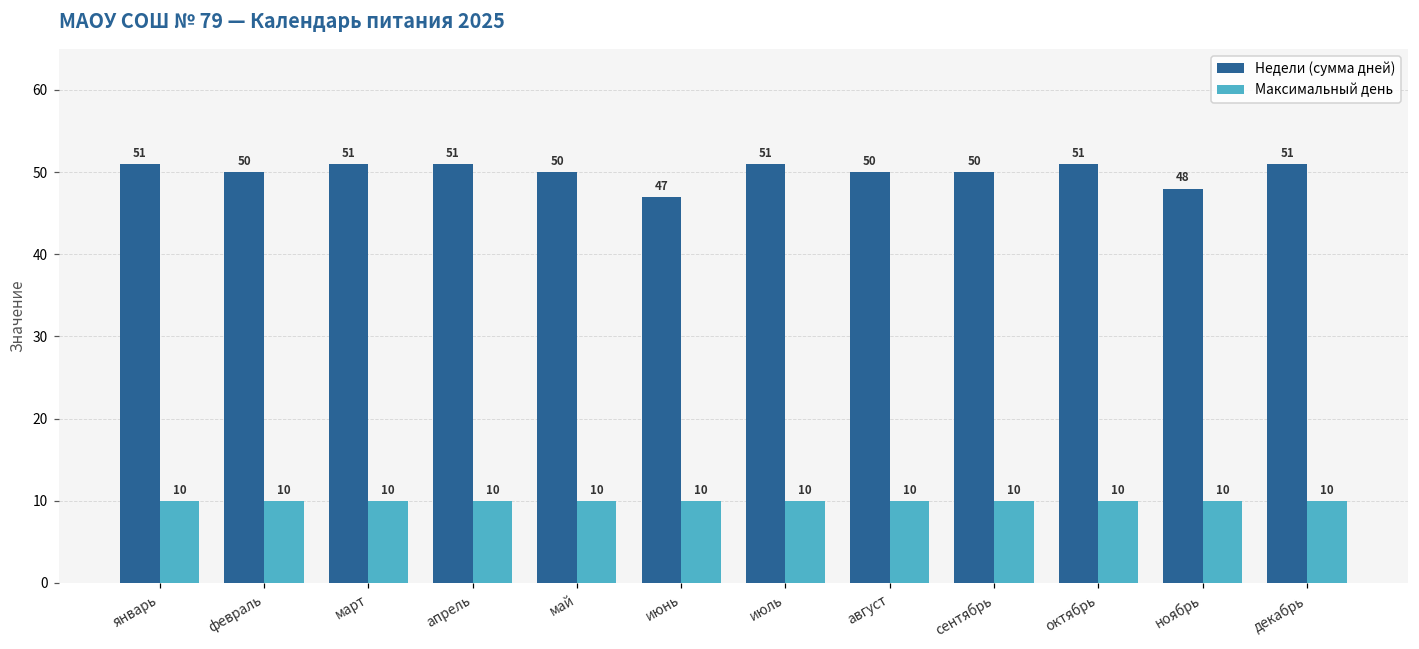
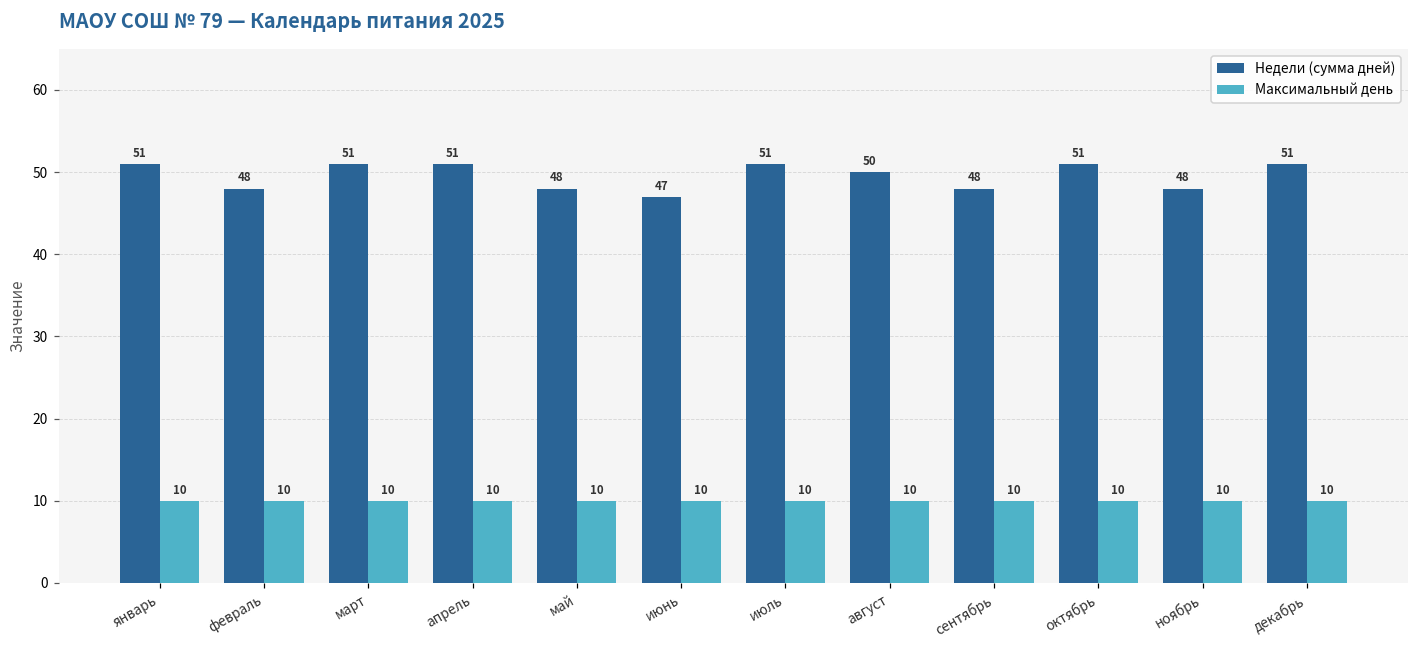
  {
    "Недели (сумма дней)": {
      "январь": 51,
-     "февраль": 50,
+     "февраль": 48,
      "март": 51,
      "апрель": 51,
-     "май": 50,
+     "май": 48,
      "июнь": 47,
      "июль": 51,
      "август": 50,
-     "сентябрь": 50,
+     "сентябрь": 48,
      "октябрь": 51,
      "ноябрь": 48,
      "декабрь": 51
    },
    "Максимальный день": {
      "январь": 10,
      "февраль": 10,
      "март": 10,
      "апрель": 10,
      "май": 10,
      "июнь": 10,
      "июль": 10,
      "август": 10,
      "сентябрь": 10,
      "октябрь": 10,
      "ноябрь": 10,
      "декабрь": 10
    }
  }
